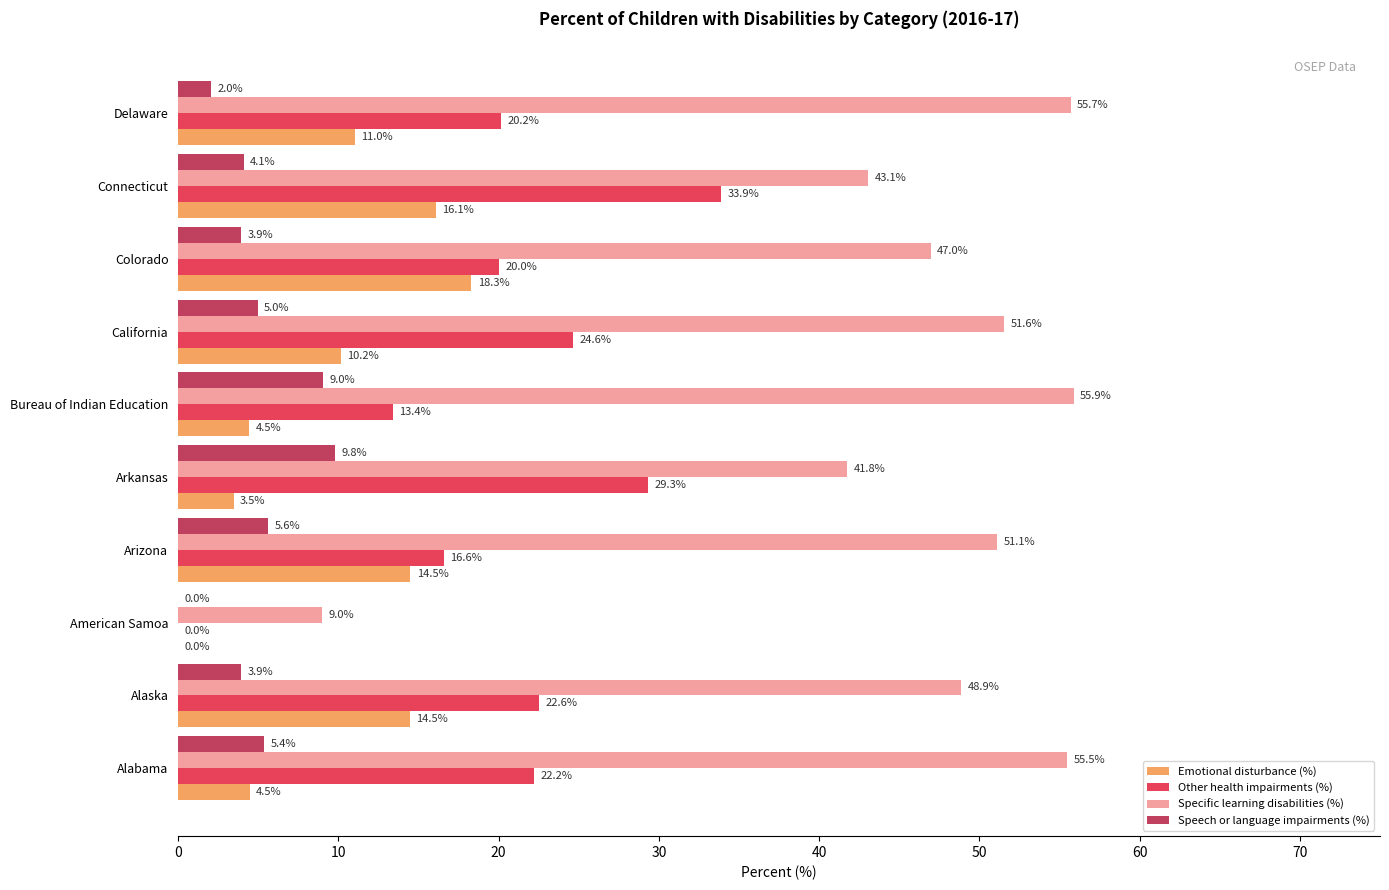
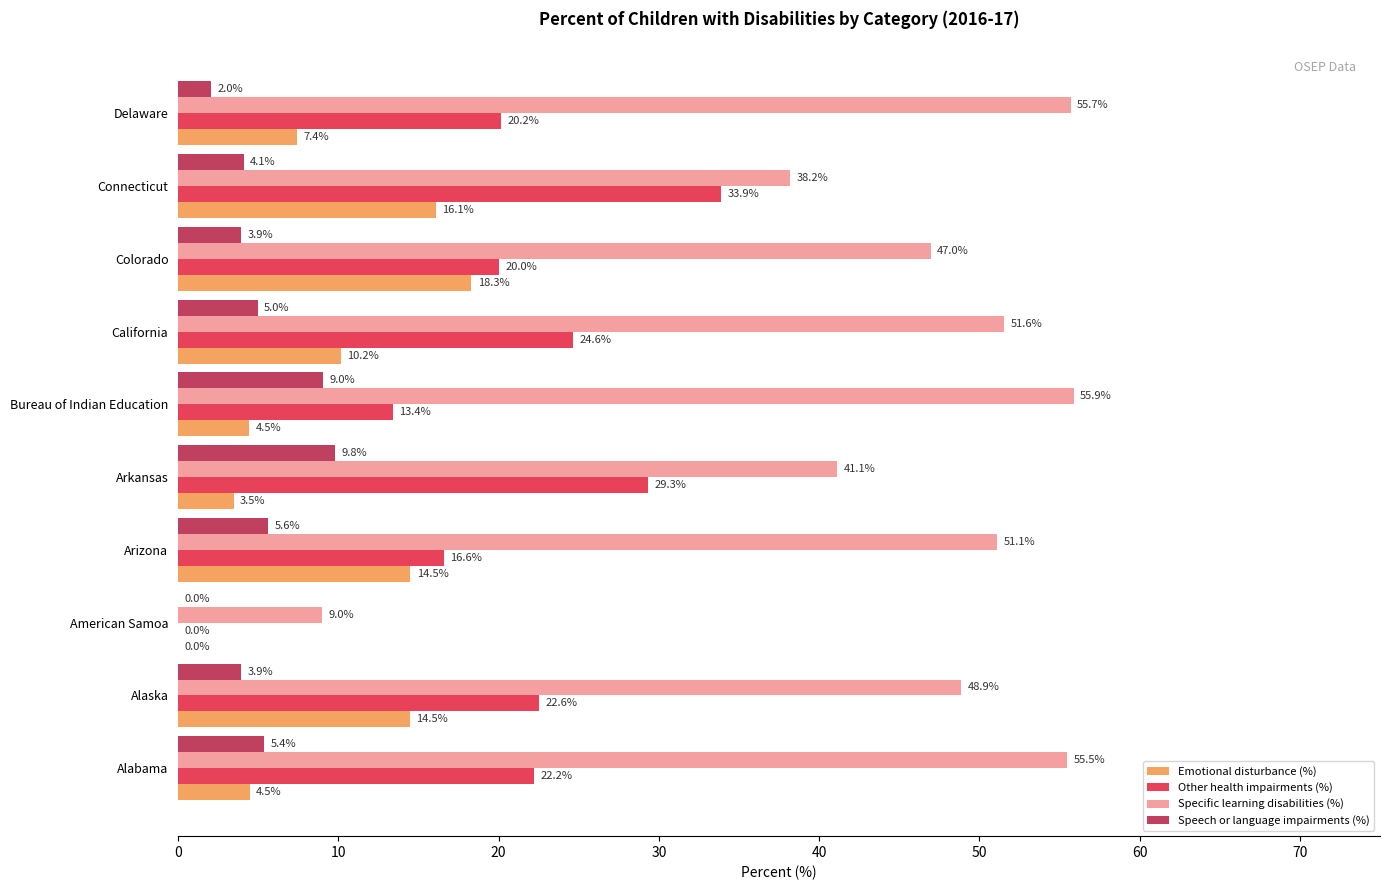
  {
    "Emotional disturbance (%)": {
-     "Delaware": "11.0%",
+     "Delaware": "7.4%",
      "Connecticut": "16.1%",
      "Colorado": "18.3%",
      "California": "10.2%",
      "Bureau of Indian Education": "4.5%",
      "Arkansas": "3.5%",
      "Arizona": "14.5%",
      "American Samoa": "0.0%",
      "Alaska": "14.5%",
      "Alabama": "4.5%"
    },
    "Specific learning disabilities (%)": {
      "Delaware": "55.7%",
-     "Connecticut": "43.1%",
+     "Connecticut": "38.2%",
      "Colorado": "47.0%",
      "California": "51.6%",
      "Bureau of Indian Education": "55.9%",
-     "Arkansas": "41.8%",
+     "Arkansas": "41.1%",
      "Arizona": "51.1%",
      "American Samoa": "9.0%",
      "Alaska": "48.9%",
      "Alabama": "55.5%"
    }
  }
